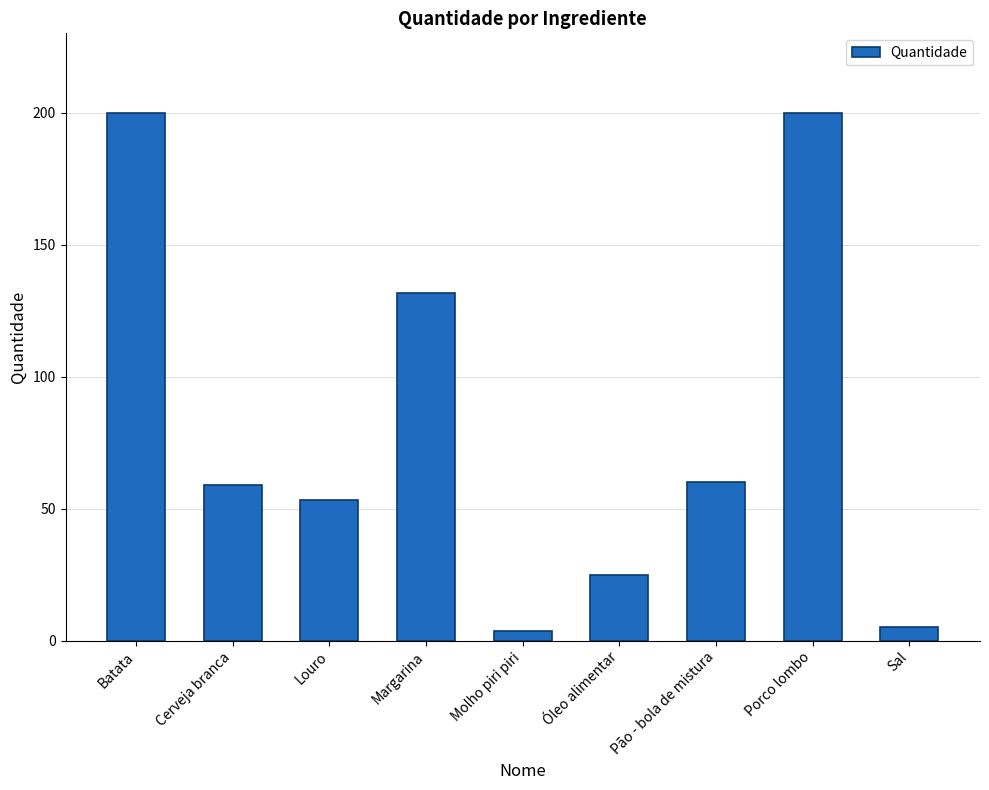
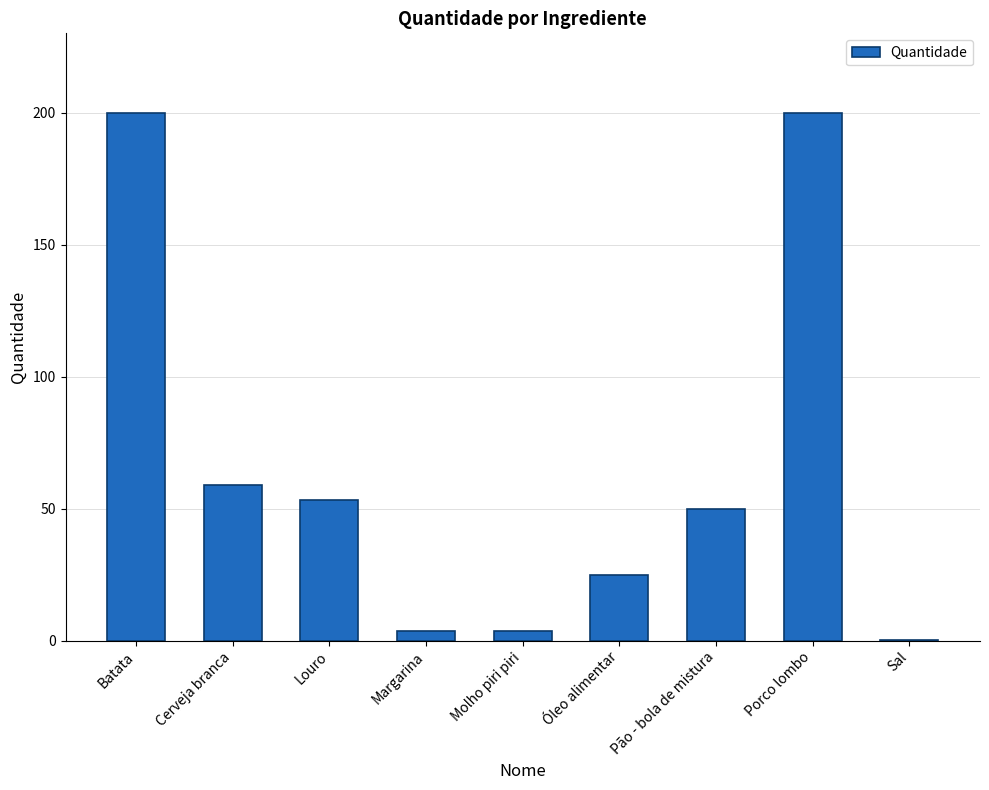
  {
    "Batata": 200,
    "Cerveja branca": 59,
    "Louro": 53,
-   "Margarina": 132,
+   "Margarina": 4,
    "Molho piri piri": 4,
    "Óleo alimentar": 25,
-   "Pão - bola de mistura": 60,
+   "Pão - bola de mistura": 50,
    "Porco lombo": 200,
-   "Sal": 5
+   "Sal": 0
  }
